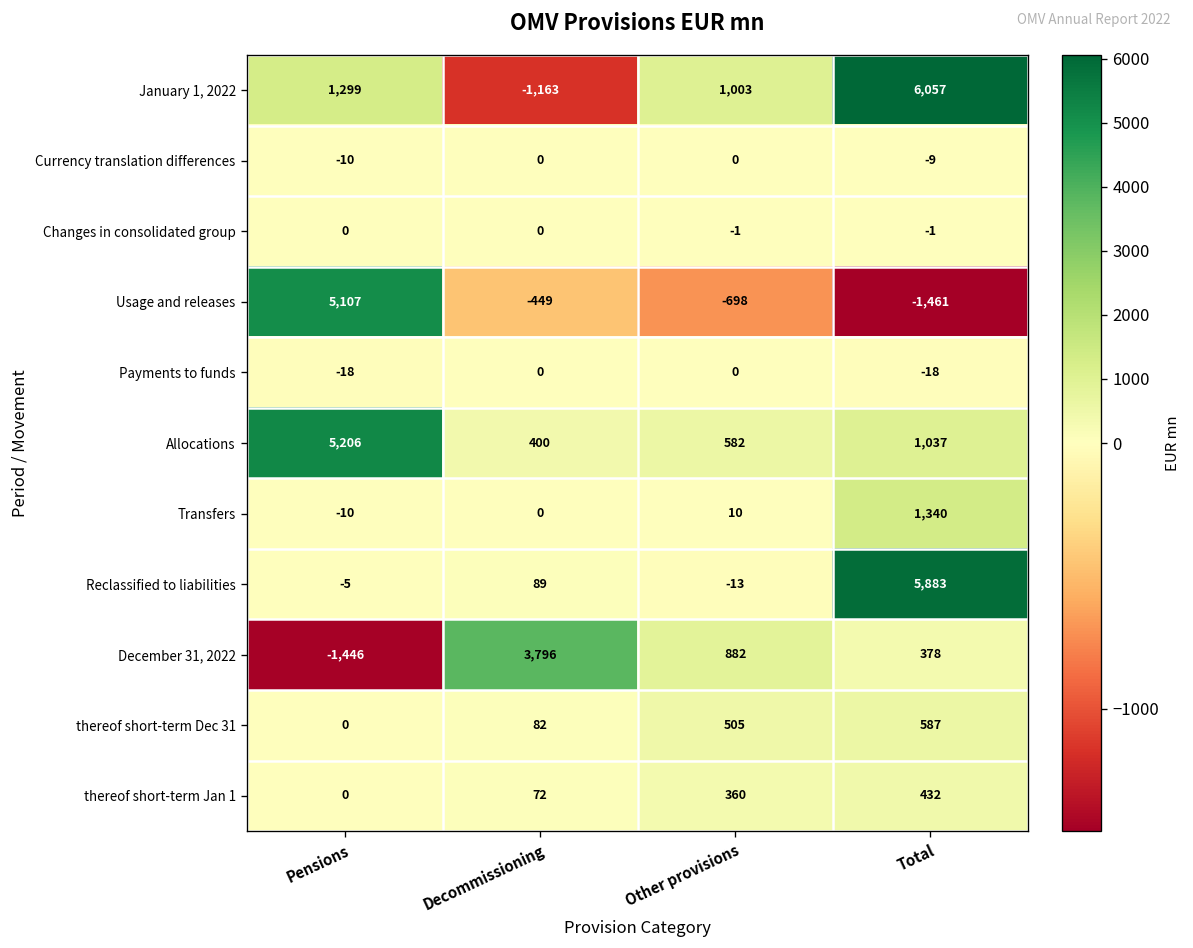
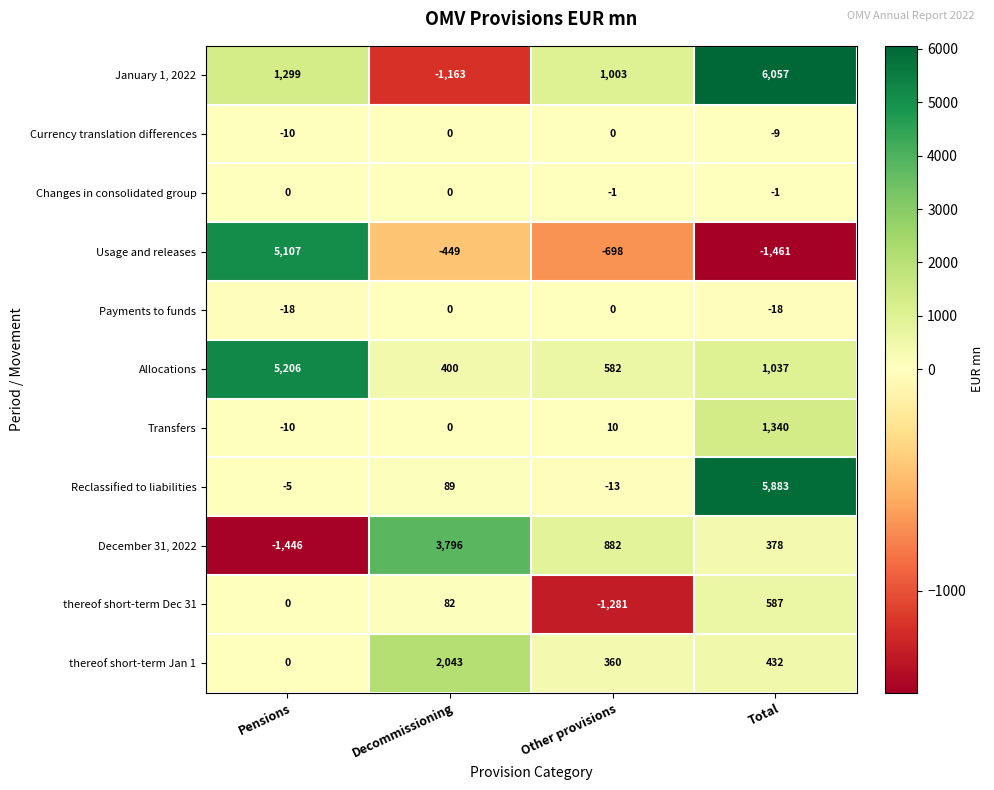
  {
    "January 1, 2022": {
      "Pensions": "1,299",
      "Decommissioning": "-1,163",
      "Other provisions": "1,003",
      "Total": "6,057"
    },
    "Currency translation differences": {
      "Pensions": "-10",
      "Decommissioning": "0",
      "Other provisions": "0",
      "Total": "-9"
    },
    "Changes in consolidated group": {
      "Pensions": "0",
      "Decommissioning": "0",
      "Other provisions": "-1",
      "Total": "-1"
    },
    "Usage and releases": {
      "Pensions": "5,107",
      "Decommissioning": "-449",
      "Other provisions": "-698",
      "Total": "-1,461"
    },
    "Payments to funds": {
      "Pensions": "-18",
      "Decommissioning": "0",
      "Other provisions": "0",
      "Total": "-18"
    },
    "Allocations": {
      "Pensions": "5,206",
      "Decommissioning": "400",
      "Other provisions": "582",
      "Total": "1,037"
    },
    "Transfers": {
      "Pensions": "-10",
      "Decommissioning": "0",
      "Other provisions": "10",
      "Total": "1,340"
    },
    "Reclassified to liabilities": {
      "Pensions": "-5",
      "Decommissioning": "89",
      "Other provisions": "-13",
      "Total": "5,883"
    },
    "December 31, 2022": {
      "Pensions": "-1,446",
      "Decommissioning": "3,796",
      "Other provisions": "882",
      "Total": "378"
    },
    "thereof short-term Dec 31": {
      "Pensions": "0",
      "Decommissioning": "82",
-     "Other provisions": "505",
+     "Other provisions": "-1,281",
      "Total": "587"
    },
    "thereof short-term Jan 1": {
      "Pensions": "0",
-     "Decommissioning": "72",
+     "Decommissioning": "2,043",
      "Other provisions": "360",
      "Total": "432"
    }
  }
